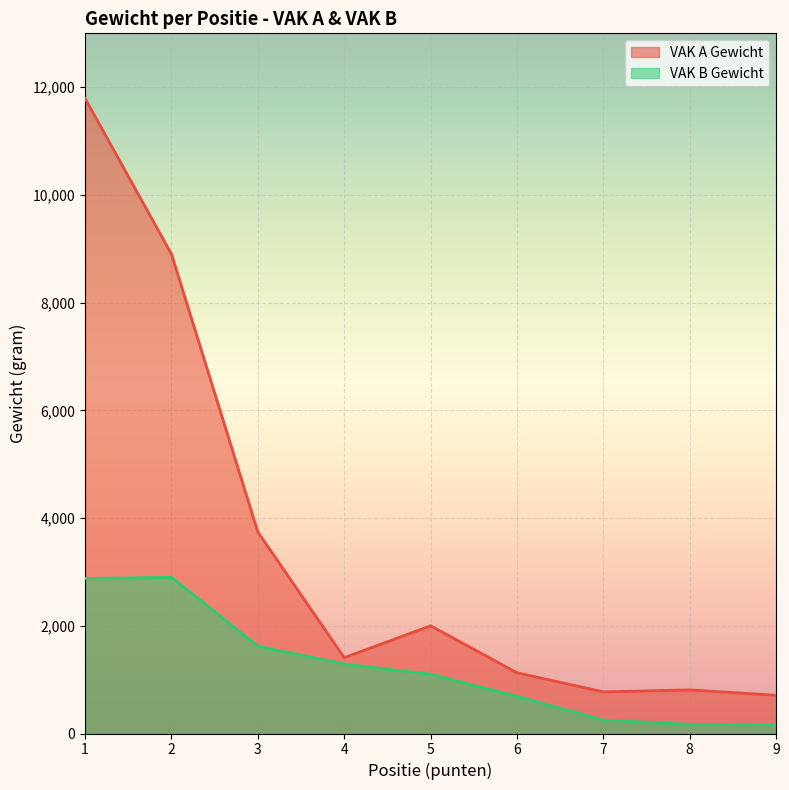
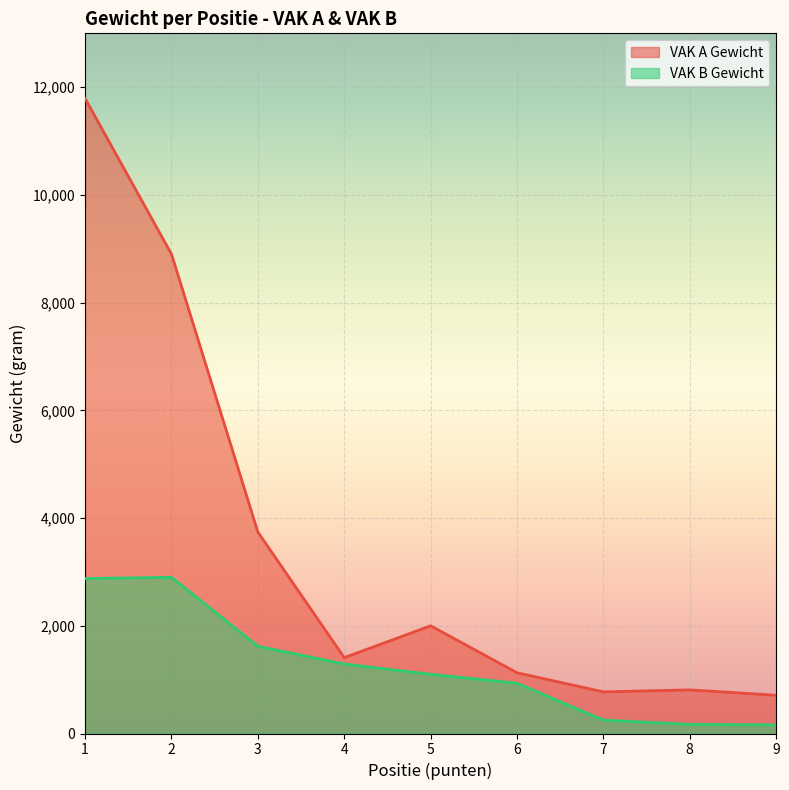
  {
    "VAK A Gewicht": {
      "1": "11,800",
      "2": "8,900",
      "3": "3,700",
      "4": "1,400",
      "5": "2,000",
      "6": "1,100",
      "7": "800",
      "8": "800",
      "9": "700"
    },
    "VAK B Gewicht": {
      "1": "2,900",
      "2": "2,900",
      "3": "1,600",
      "4": "1,300",
      "5": "1,100",
-     "6": "700",
+     "6": "900",
      "7": "200",
      "8": "200",
      "9": "200"
    }
  }
